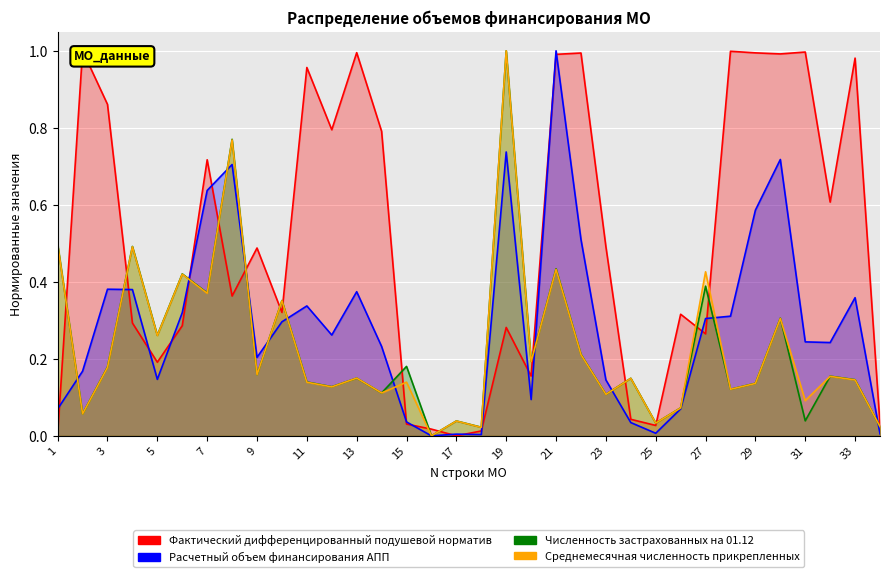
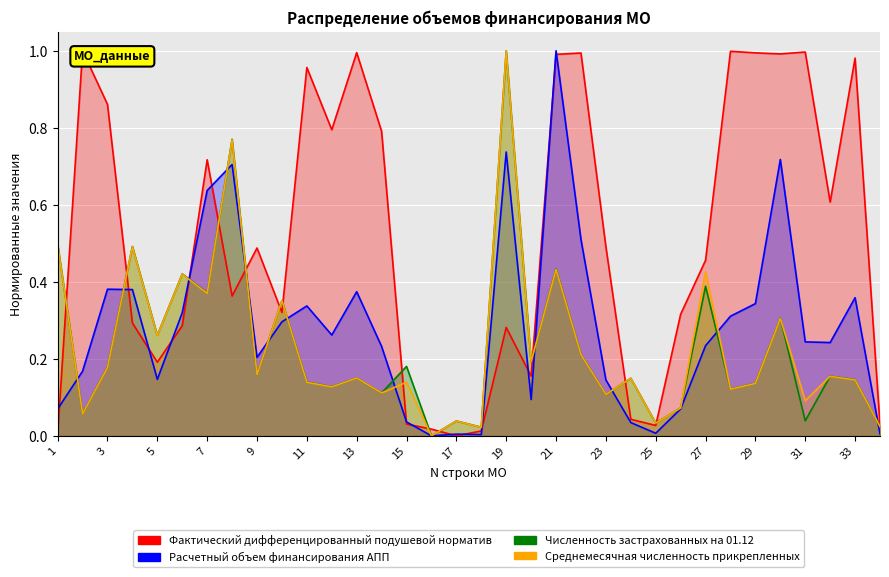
  {
    "Фактический дифференцированный подушевой норматив": {
      "1": 0.00,
      "3": 0.86,
      "5": 0.19,
      "7": 0.72,
      "9": 0.49,
      "11": 0.96,
      "13": 1.00,
      "19": 0.28,
      "21": 0.99,
      "23": 0.49,
-     "27": 0.26,
+     "27": 0.46,
      "29": 0.99,
      "31": 1.00,
      "33": 0.98
    },
    "Расчетный объем финансирования АПП": {
      "1": 0.07,
      "3": 0.38,
      "5": 0.15,
      "7": 0.64,
      "9": 0.20,
      "11": 0.34,
      "13": 0.37,
      "19": 0.74,
      "21": 1.00,
      "23": 0.15,
      "25": 0.01,
-     "27": 0.30,
-     "29": 0.59,
+     "27": 0.23,
+     "29": 0.34,
      "31": 0.24,
      "33": 0.36
    },
    "Численность застрахованных на 01.12": {
      "15": 0.18,
      "27": 0.39,
      "31": 0.04
    },
    "Среднемесячная численность прикрепленных": {
      "15": 0.14,
      "27": 0.43,
      "31": 0.09
    }
  }
